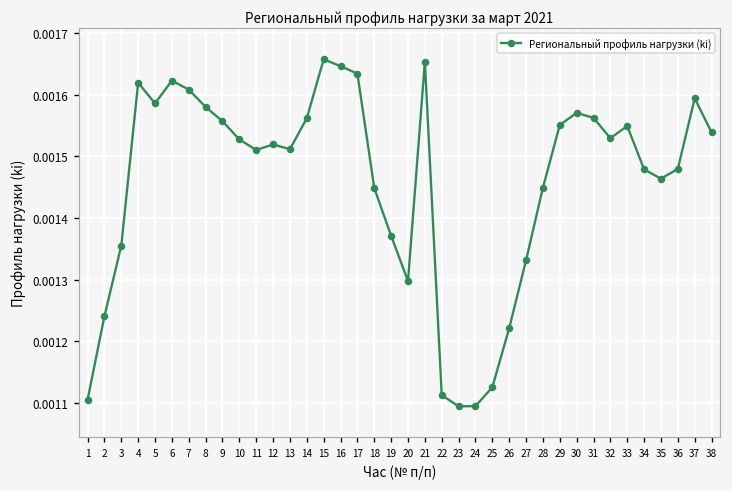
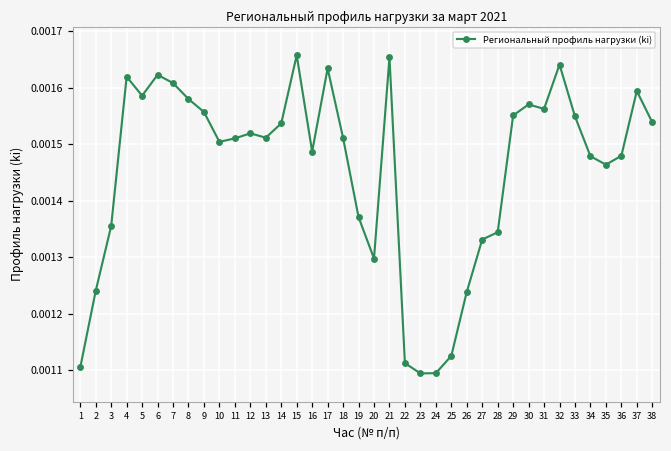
  {
    "1": 0.00110,
    "2": 0.00124,
    "3": 0.00136,
    "4": 0.00162,
    "5": 0.00159,
    "6": 0.00162,
    "7": 0.00161,
    "8": 0.00158,
    "9": 0.00156,
-   "10": 0.00153,
+   "10": 0.00150,
    "11": 0.00151,
    "12": 0.00152,
    "13": 0.00151,
-   "14": 0.00156,
+   "14": 0.00154,
    "15": 0.00166,
-   "16": 0.00165,
+   "16": 0.00149,
    "17": 0.00163,
-   "18": 0.00145,
+   "18": 0.00151,
    "19": 0.00137,
    "20": 0.00130,
    "21": 0.00165,
    "22": 0.00111,
    "23": 0.00109,
    "24": 0.00109,
    "25": 0.00113,
-   "26": 0.00122,
+   "26": 0.00124,
    "27": 0.00133,
-   "28": 0.00145,
+   "28": 0.00134,
    "29": 0.00155,
    "30": 0.00157,
    "31": 0.00156,
-   "32": 0.00153,
+   "32": 0.00164,
    "33": 0.00155,
    "34": 0.00148,
    "35": 0.00146,
    "36": 0.00148,
    "37": 0.00159,
    "38": 0.00154
  }
